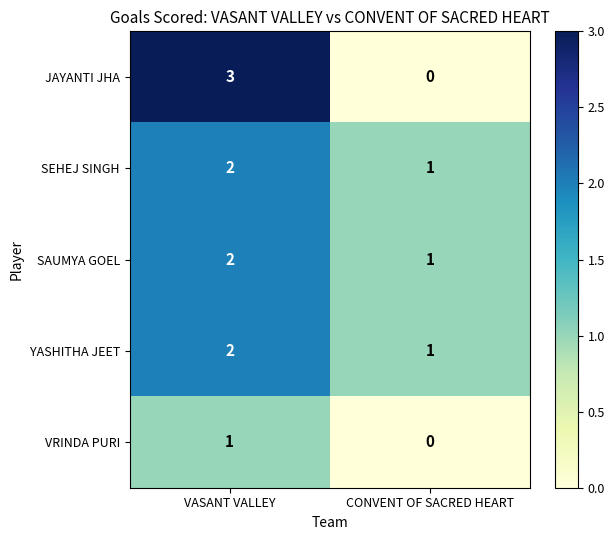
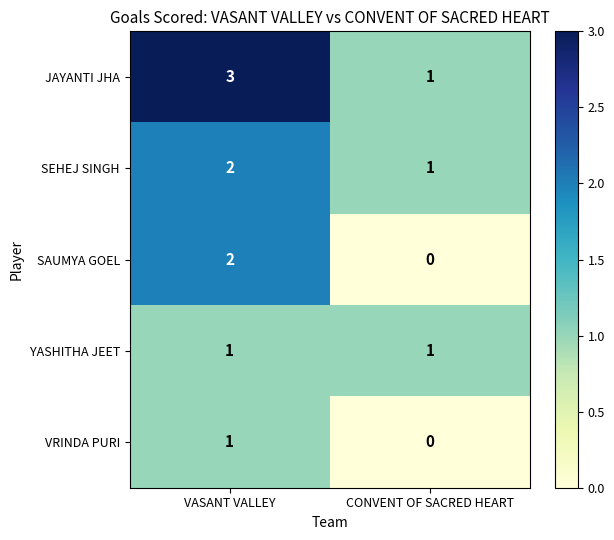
  {
    "JAYANTI JHA": {
      "VASANT VALLEY": 3,
-     "CONVENT OF SACRED HEART": 0
+     "CONVENT OF SACRED HEART": 1
    },
    "SEHEJ SINGH": {
      "VASANT VALLEY": 2,
      "CONVENT OF SACRED HEART": 1
    },
    "SAUMYA GOEL": {
      "VASANT VALLEY": 2,
-     "CONVENT OF SACRED HEART": 1
+     "CONVENT OF SACRED HEART": 0
    },
    "YASHITHA JEET": {
-     "VASANT VALLEY": 2,
+     "VASANT VALLEY": 1,
      "CONVENT OF SACRED HEART": 1
    },
    "VRINDA PURI": {
      "VASANT VALLEY": 1,
      "CONVENT OF SACRED HEART": 0
    }
  }
